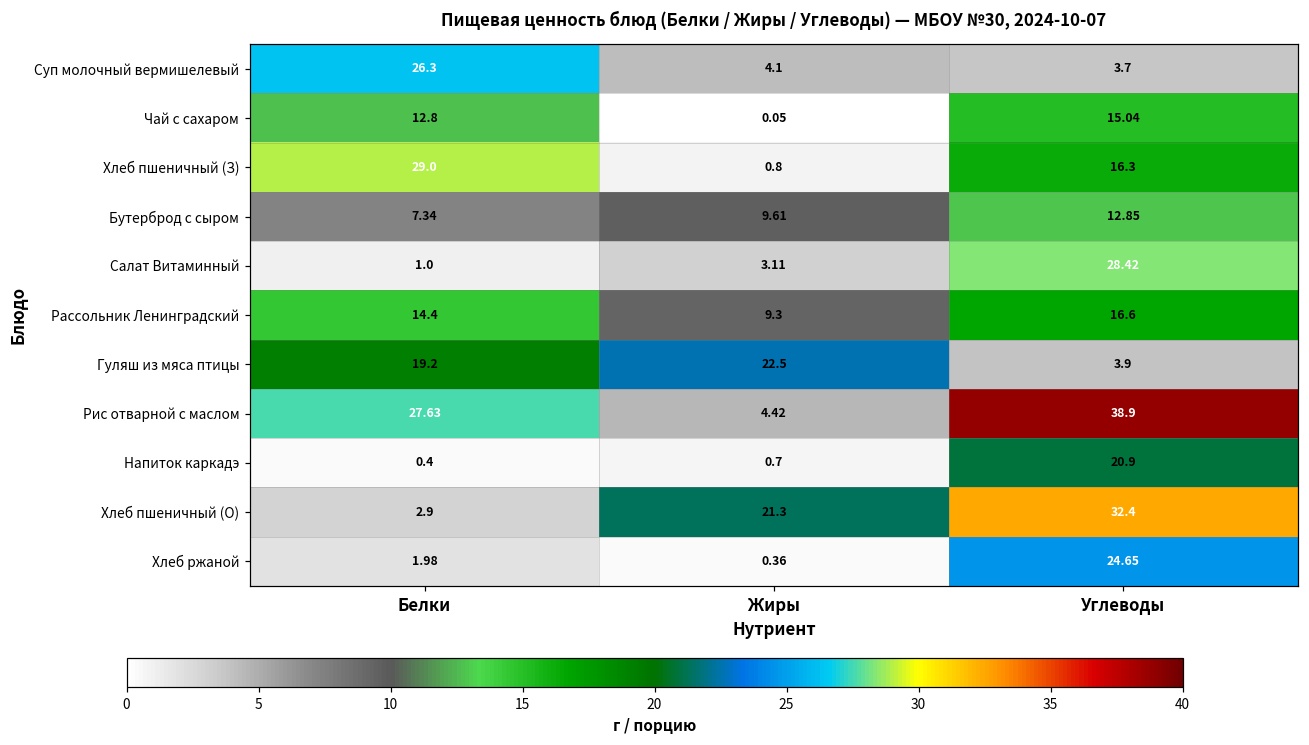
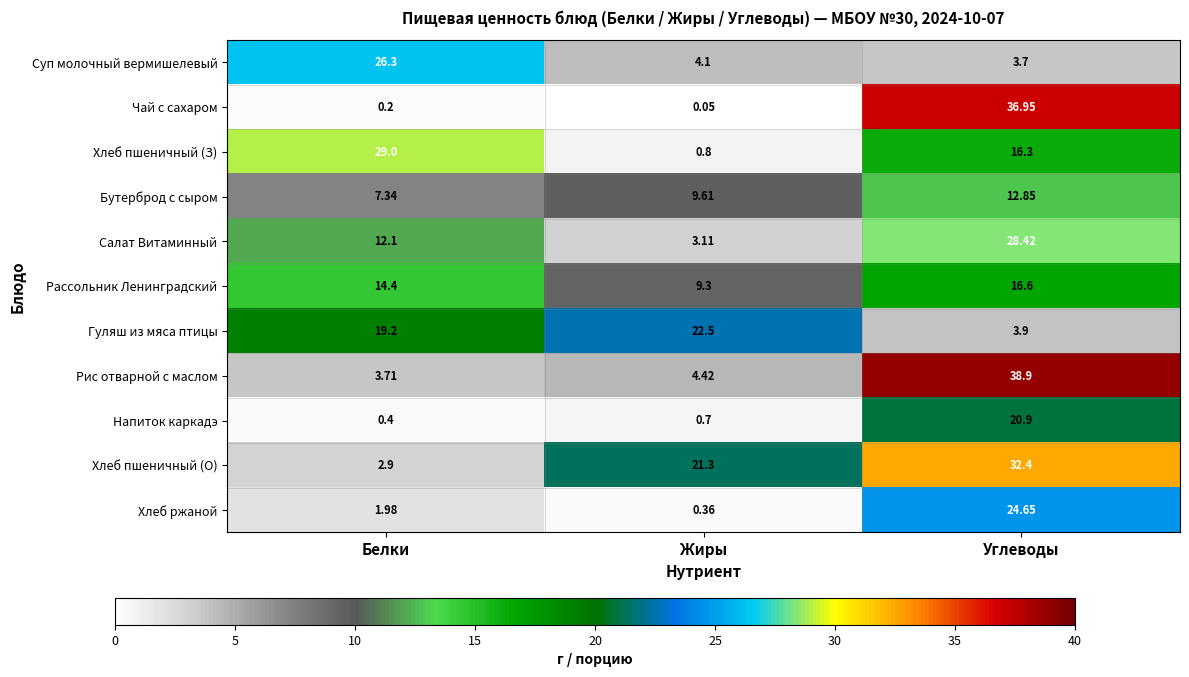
  {
    "Суп молочный вермишелевый": {
      "Белки": 26.3,
      "Жиры": 4.1,
      "Углеводы": 3.7
    },
    "Чай с сахаром": {
-     "Белки": 12.8,
+     "Белки": 0.2,
      "Жиры": 0.05,
-     "Углеводы": 15.04
+     "Углеводы": 36.95
    },
    "Хлеб пшеничный (З)": {
      "Белки": 29.0,
      "Жиры": 0.8,
      "Углеводы": 16.3
    },
    "Бутерброд с сыром": {
      "Белки": 7.34,
      "Жиры": 9.61,
      "Углеводы": 12.85
    },
    "Салат Витаминный": {
-     "Белки": 1.0,
+     "Белки": 12.1,
      "Жиры": 3.11,
      "Углеводы": 28.42
    },
    "Рассольник Ленинградский": {
      "Белки": 14.4,
      "Жиры": 9.3,
      "Углеводы": 16.6
    },
    "Гуляш из мяса птицы": {
      "Белки": 19.2,
      "Жиры": 22.5,
      "Углеводы": 3.9
    },
    "Рис отварной с маслом": {
-     "Белки": 27.63,
+     "Белки": 3.71,
      "Жиры": 4.42,
      "Углеводы": 38.9
    },
    "Напиток каркадэ": {
      "Белки": 0.4,
      "Жиры": 0.7,
      "Углеводы": 20.9
    },
    "Хлеб пшеничный (О)": {
      "Белки": 2.9,
      "Жиры": 21.3,
      "Углеводы": 32.4
    },
    "Хлеб ржаной": {
      "Белки": 1.98,
      "Жиры": 0.36,
      "Углеводы": 24.65
    }
  }
